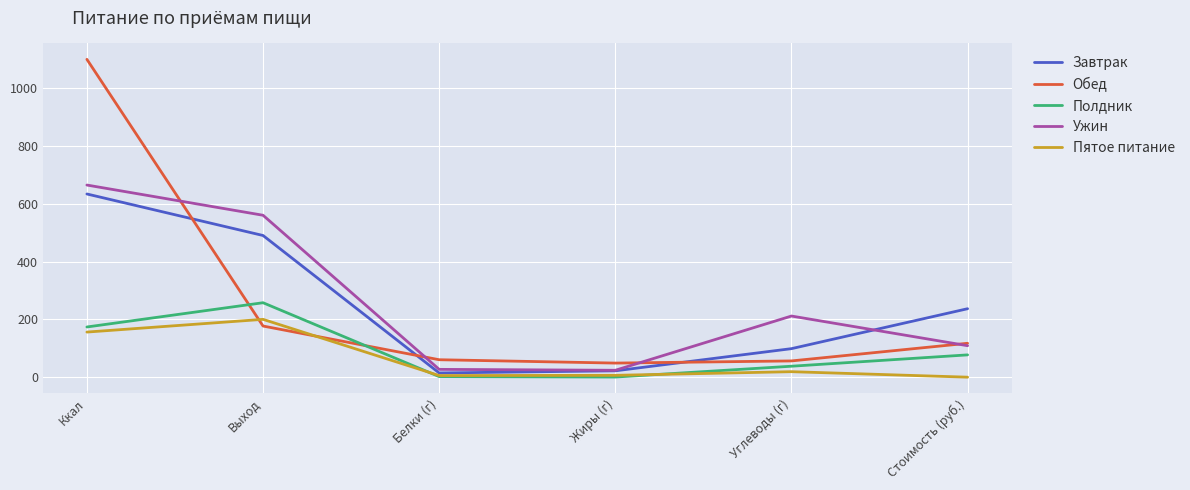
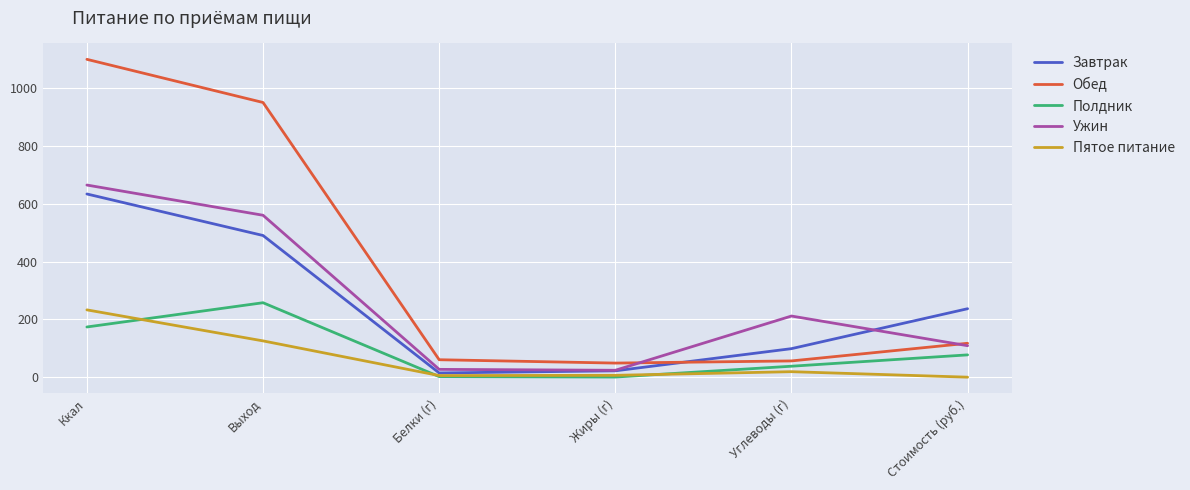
  {
    "Завтрак": {
      "Ккал": 630,
      "Выход": 490,
      "Белки (г)": 10,
      "Углеводы (г)": 100,
      "Стоимость (руб.)": 240
    },
    "Обед": {
      "Ккал": 1100,
-     "Выход": 180,
+     "Выход": 950,
      "Белки (г)": 60,
      "Жиры (г)": 50,
      "Углеводы (г)": 60
    },
    "Полдник": {
      "Ккал": 170,
      "Выход": 260,
      "Углеводы (г)": 40,
      "Стоимость (руб.)": 80
    },
    "Ужин": {
      "Ккал": 660,
      "Выход": 560,
      "Белки (г)": 30,
      "Углеводы (г)": 210
    },
    "Пятое питание": {
-     "Ккал": 160,
-     "Выход": 200,
+     "Ккал": 230,
+     "Выход": 130,
      "Углеводы (г)": 20,
      "Стоимость (руб.)": 0
    }
  }
